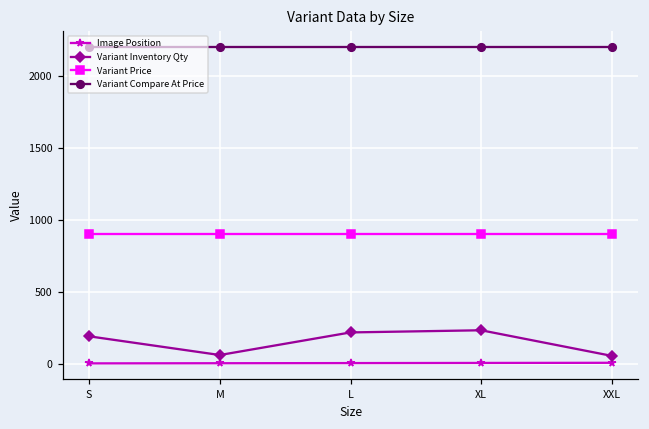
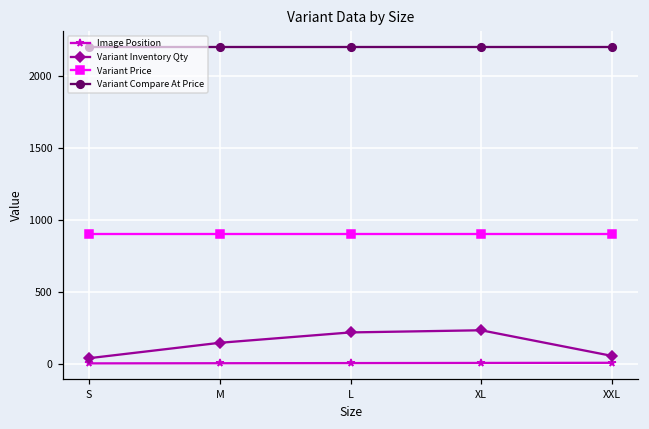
  {
    "Image Position": {
      "S": 0,
      "M": 0,
      "L": 0,
      "XL": 0,
      "XXL": 10
    },
    "Variant Inventory Qty": {
-     "S": 190,
-     "M": 60,
+     "S": 40,
+     "M": 140,
      "L": 220,
      "XL": 230,
      "XXL": 50
    },
    "Variant Price": {
      "S": 900,
      "M": 900,
      "L": 900,
      "XL": 900,
      "XXL": 900
    },
    "Variant Compare At Price": {
      "M": 2200,
      "L": 2200,
      "XL": 2200,
      "XXL": 2200
    }
  }
